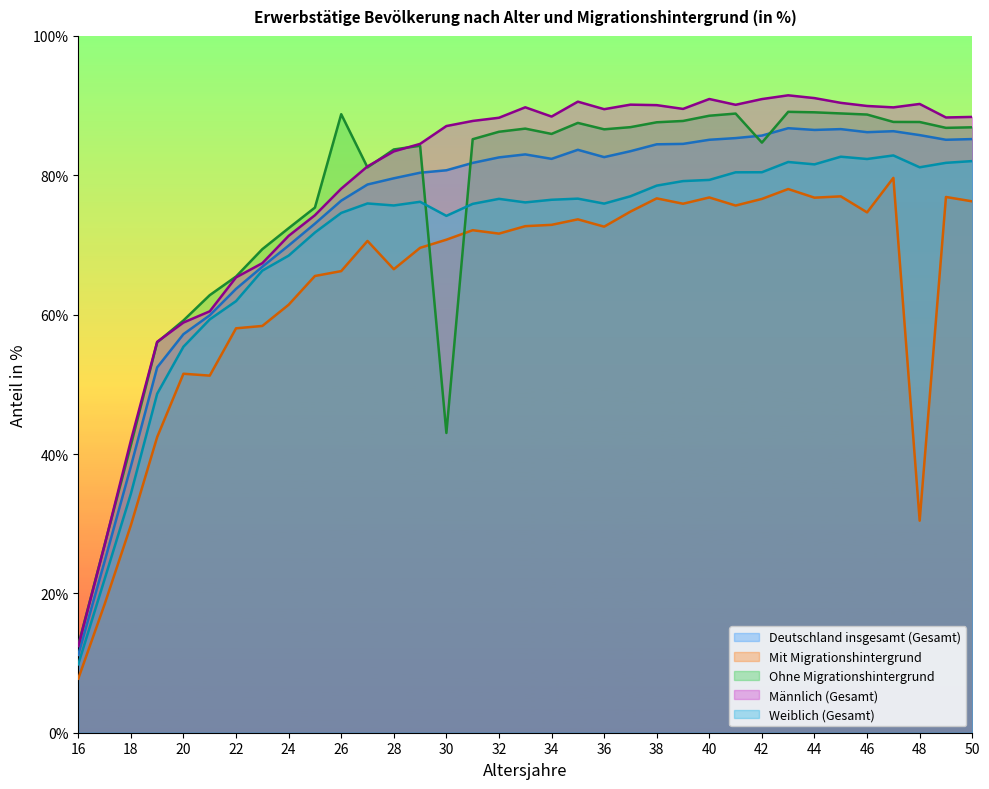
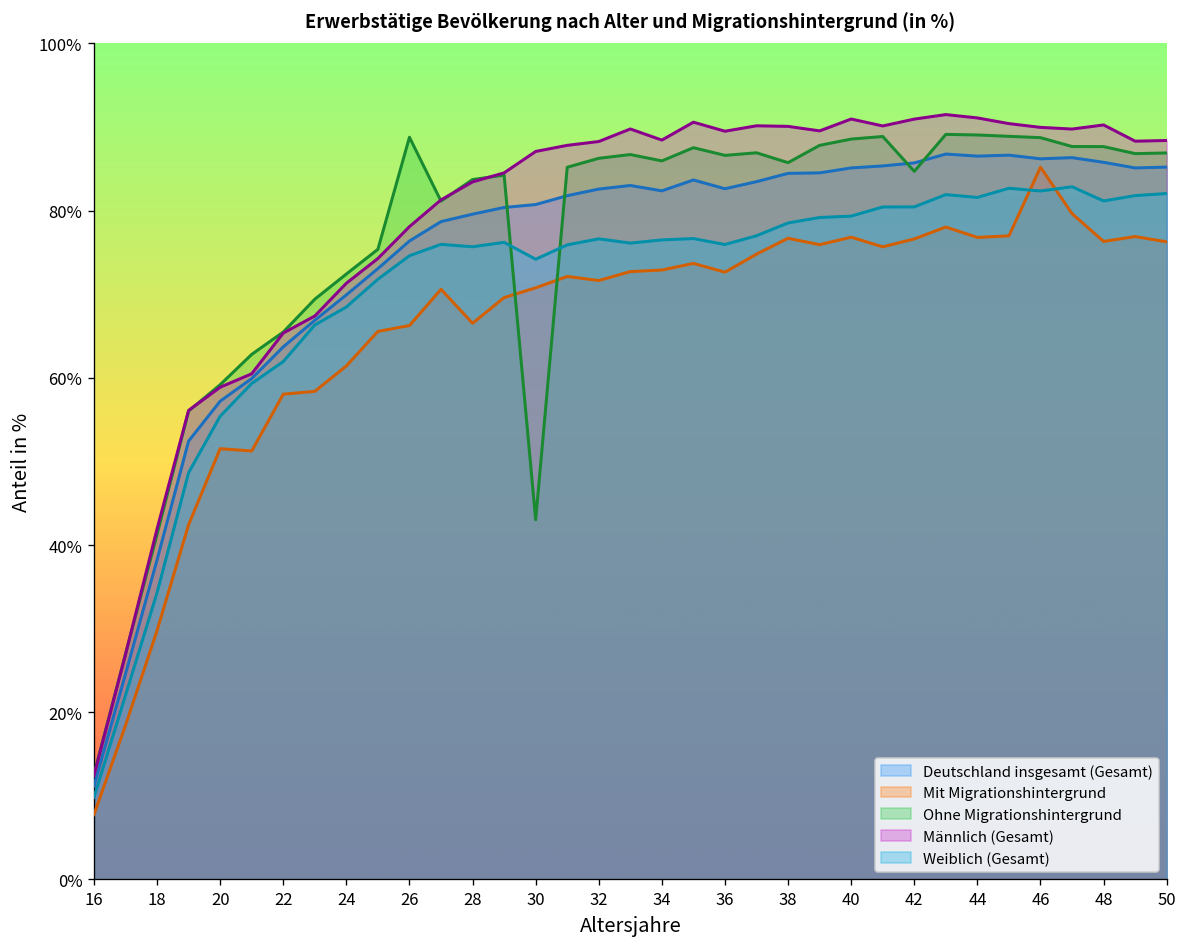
  {
    "Mit Migrationshintergrund": {
      "16": "8%",
      "18": "30%",
      "20": "52%",
      "22": "58%",
      "24": "61%",
      "26": "66%",
      "28": "67%",
      "30": "71%",
      "32": "72%",
      "34": "73%",
      "36": "73%",
      "38": "77%",
      "40": "77%",
      "42": "77%",
      "44": "77%",
-     "46": "75%",
-     "48": "30%",
+     "46": "85%",
+     "48": "76%",
      "50": "76%"
    },
    "Ohne Migrationshintergrund": {
      "18": "41%",
      "24": "72%",
      "26": "89%",
      "30": "43%",
      "32": "86%",
      "34": "86%",
      "36": "87%",
-     "38": "88%",
+     "38": "86%",
      "40": "89%",
      "42": "85%",
      "44": "89%",
      "46": "89%",
      "48": "88%",
      "50": "87%"
    },
    "Männlich (Gesamt)": {
      "18": "42%",
      "24": "71%",
      "26": "78%",
      "30": "87%",
      "32": "88%",
      "34": "88%",
      "36": "89%",
      "38": "90%",
      "40": "91%",
      "42": "91%",
      "44": "91%",
      "46": "90%",
      "48": "90%",
      "50": "88%"
    }
  }
